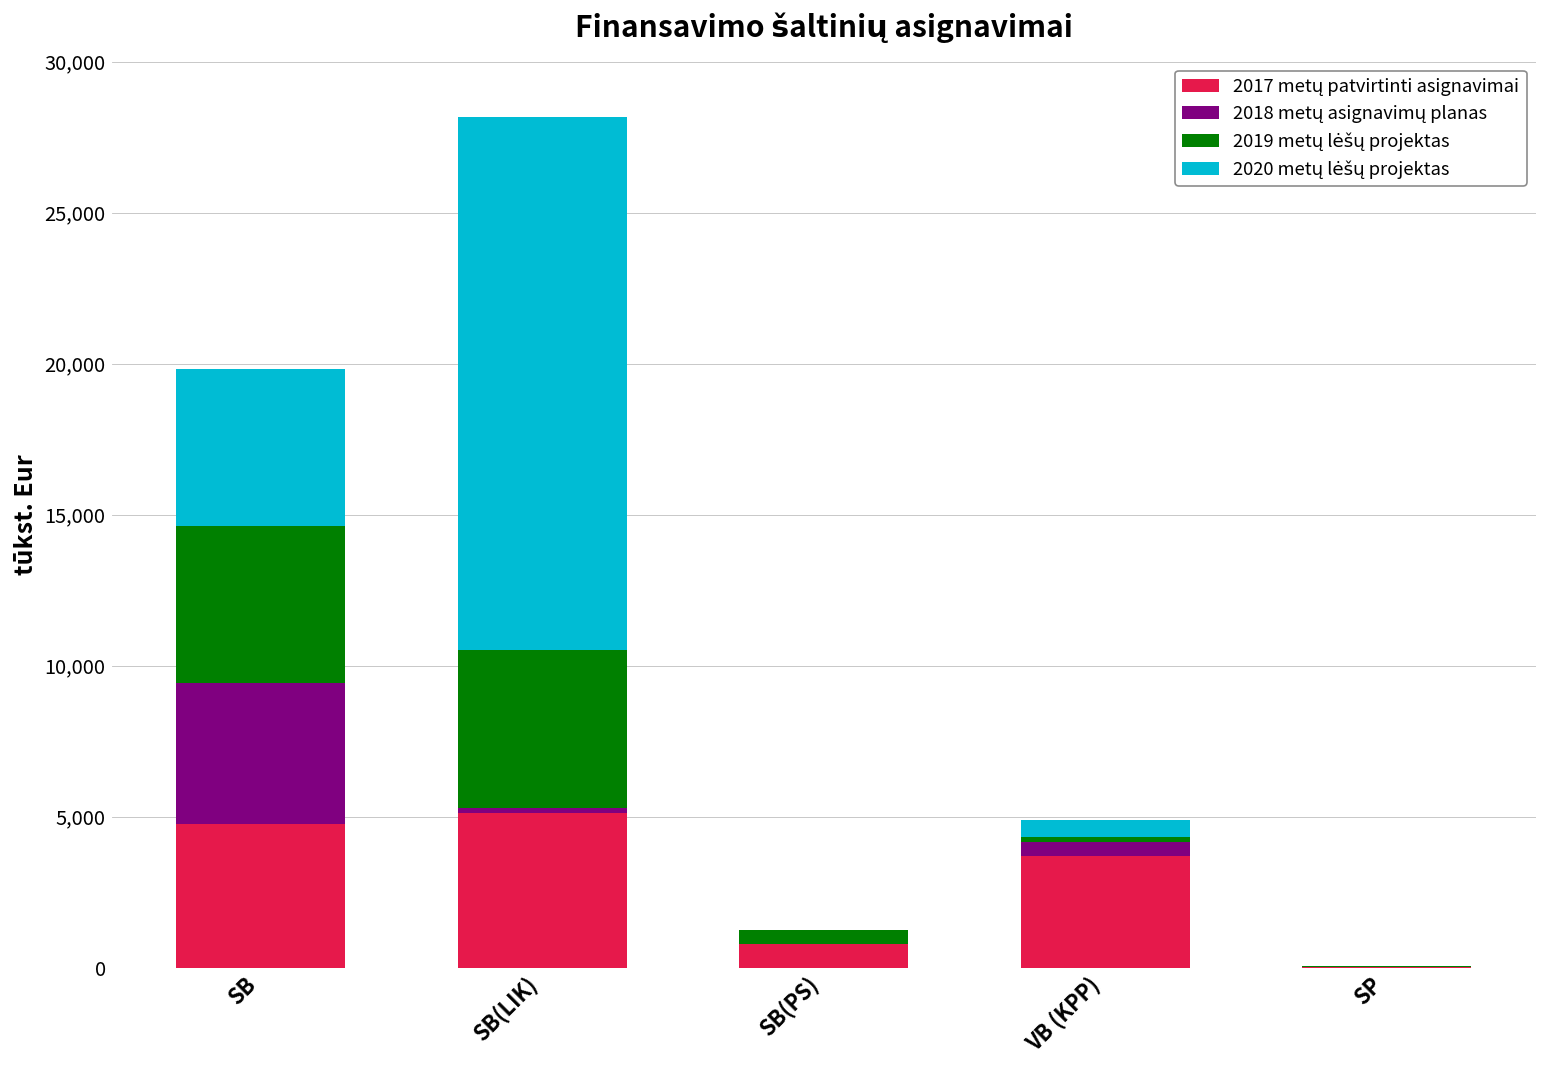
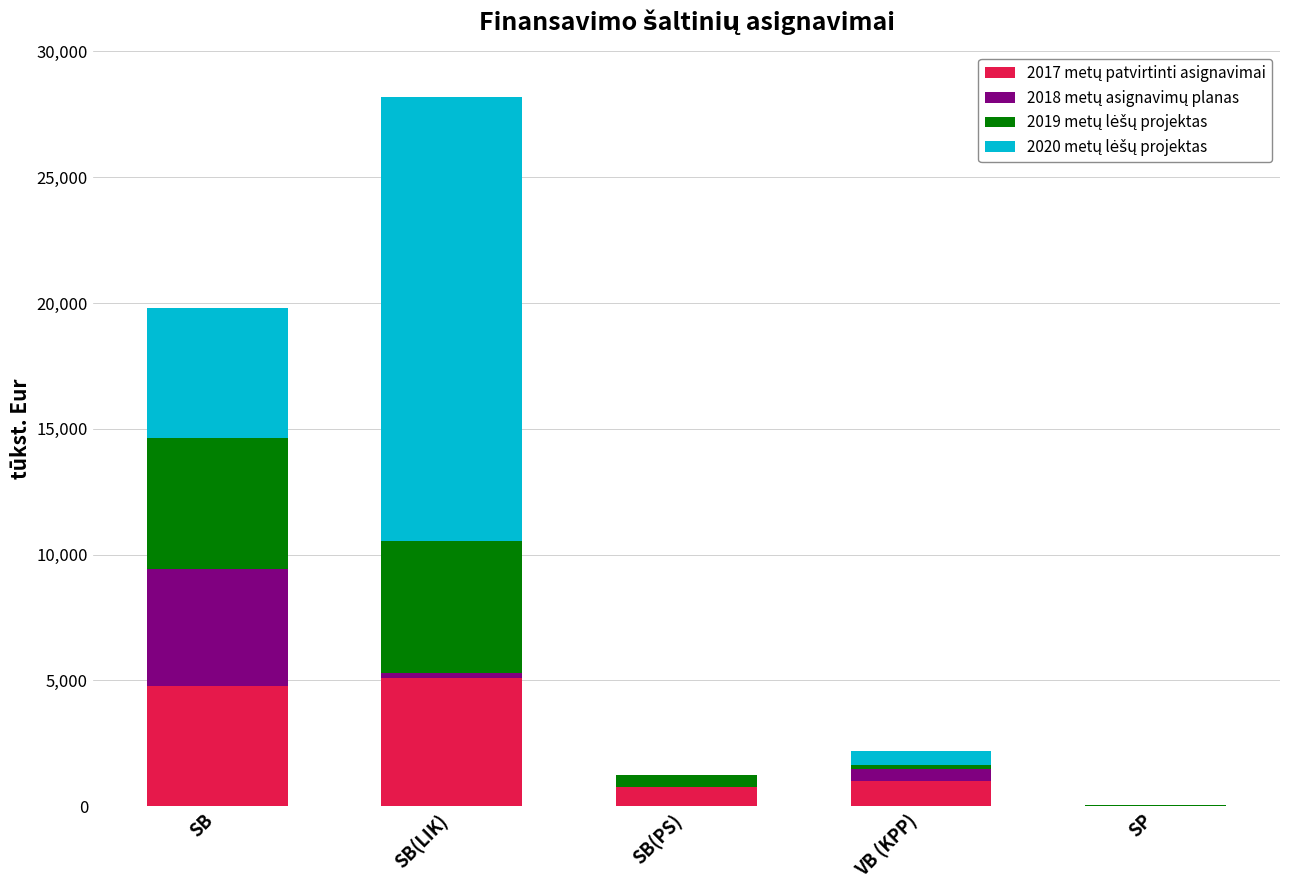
  {
    "2017 metų patvirtinti asignavimai": {
      "SB": "4,800",
      "SB(LIK)": "5,100",
      "SB(PS)": "800",
-     "VB (KPP)": "3,700"
+     "VB (KPP)": "1,000"
    },
    "2018 metų asignavimų planas": {
      "SB": "4,600",
      "SB(LIK)": "200",
      "SB(PS)": "0",
      "VB (KPP)": "500"
    },
    "2019 metų lėšų projektas": {
      "SB": "5,200",
      "SB(LIK)": "5,200",
      "SB(PS)": "500",
      "VB (KPP)": "200"
    },
    "2020 metų lėšų projektas": {
      "SB": "5,200",
      "SB(LIK)": "17,600",
      "SB(PS)": "0",
      "VB (KPP)": "600"
    }
  }
